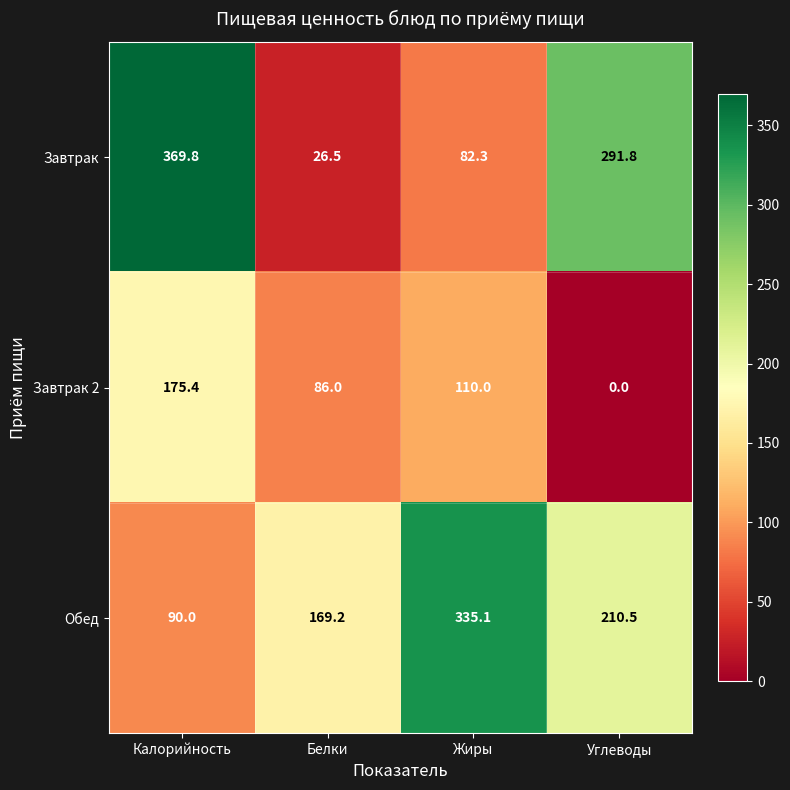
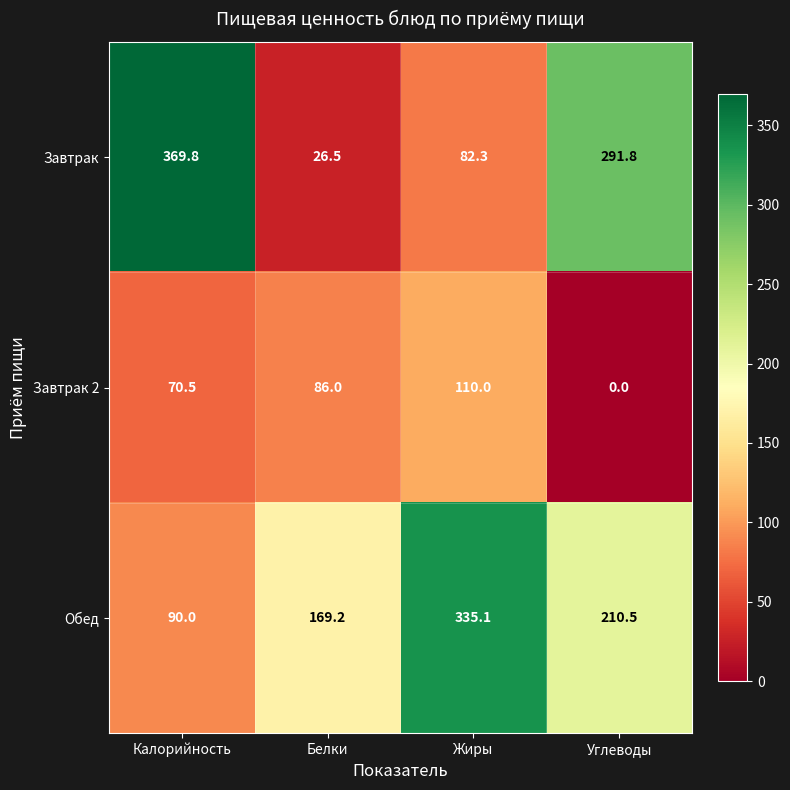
  {
    "Завтрак": {
      "Калорийность": 369.8,
      "Белки": 26.5,
      "Жиры": 82.3,
      "Углеводы": 291.8
    },
    "Завтрак 2": {
-     "Калорийность": 175.4,
+     "Калорийность": 70.5,
      "Белки": 86.0,
      "Жиры": 110.0,
      "Углеводы": 0.0
    },
    "Обед": {
      "Калорийность": 90.0,
      "Белки": 169.2,
      "Жиры": 335.1,
      "Углеводы": 210.5
    }
  }
